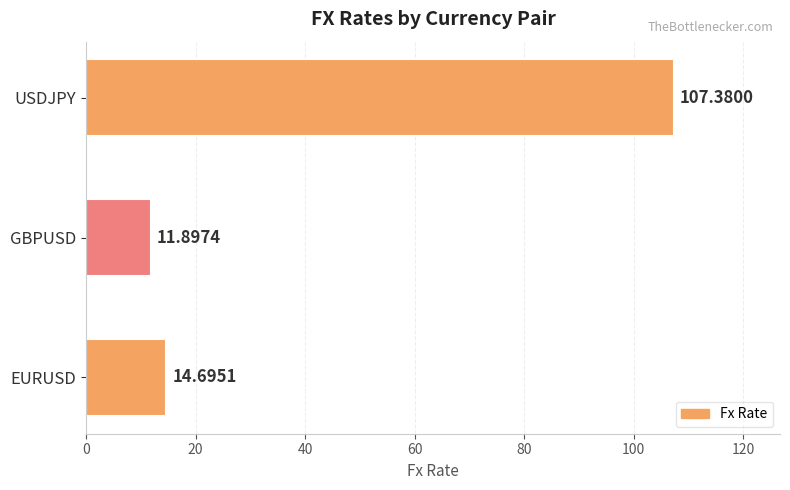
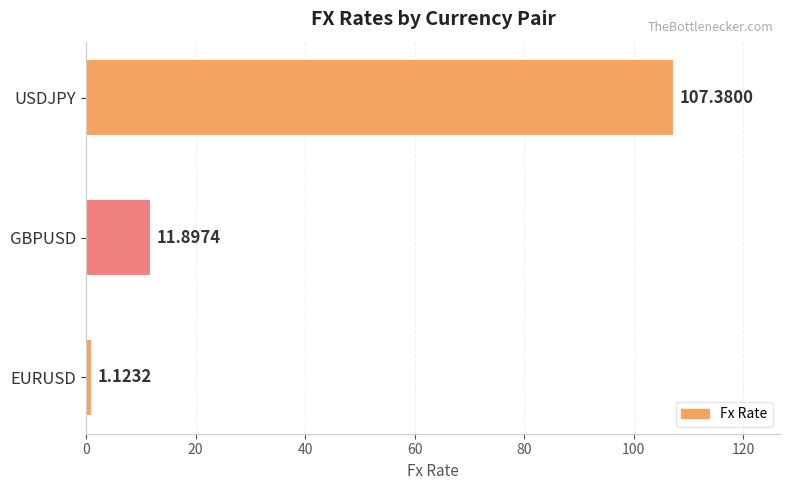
  {
    "USDJPY": 107.3800,
    "GBPUSD": 11.8974,
-   "EURUSD": 14.6951
+   "EURUSD": 1.1232
  }
